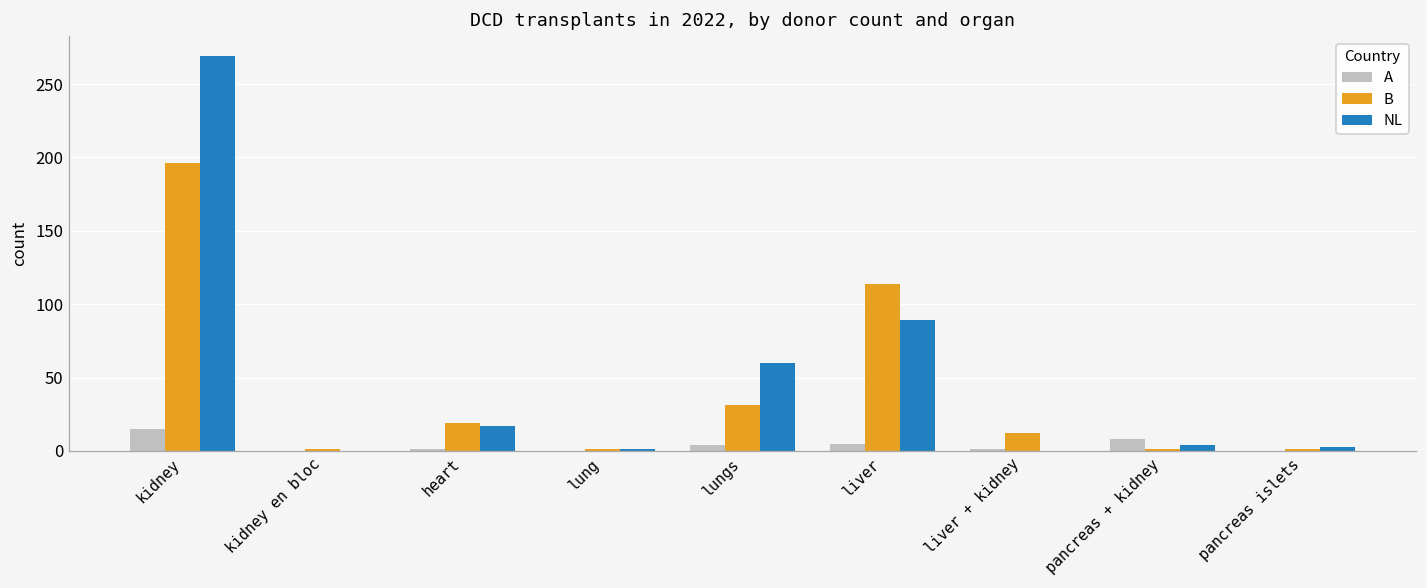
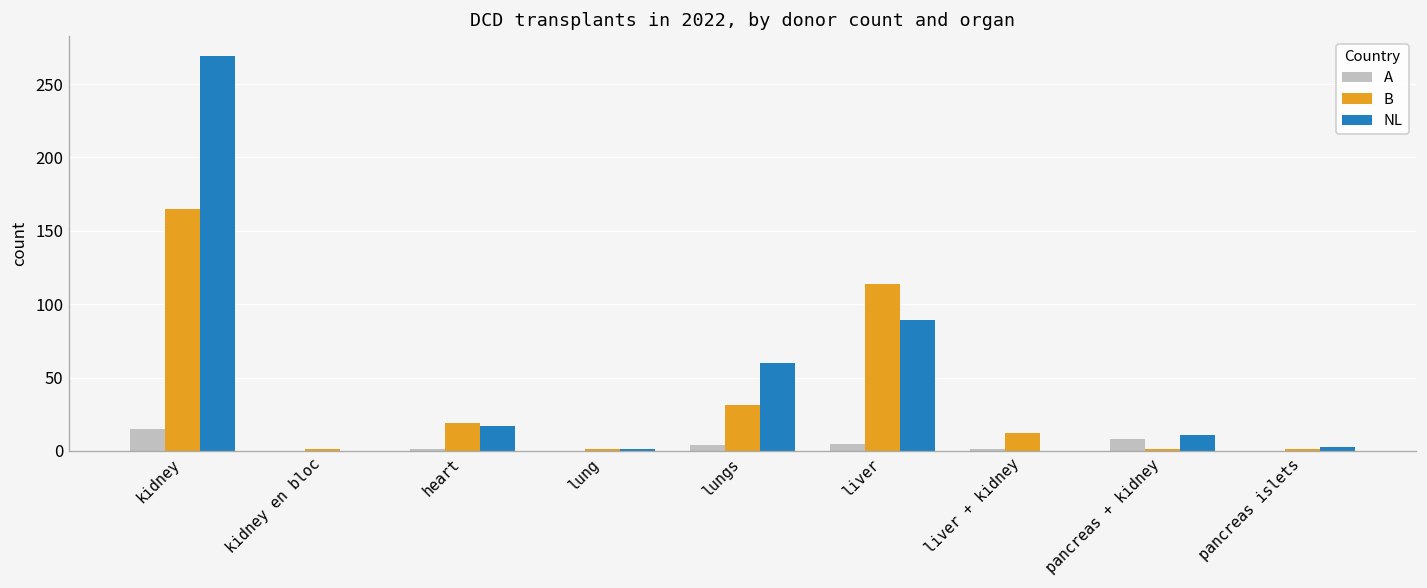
  {
    "A": {
      "kidney": 15,
      "kidney en bloc": 0,
      "lung": 0,
      "lungs": 4,
      "liver": 5,
      "pancreas + kidney": 8,
      "pancreas islets": 0
    },
    "B": {
-     "kidney": 196,
+     "kidney": 165,
      "heart": 19,
      "lungs": 31,
      "liver": 114,
      "liver + kidney": 12
    },
    "NL": {
      "kidney": 269,
      "kidney en bloc": 0,
      "heart": 17,
      "lungs": 60,
      "liver": 89,
      "liver + kidney": 0,
-     "pancreas + kidney": 4,
+     "pancreas + kidney": 11,
      "pancreas islets": 3
    }
  }
